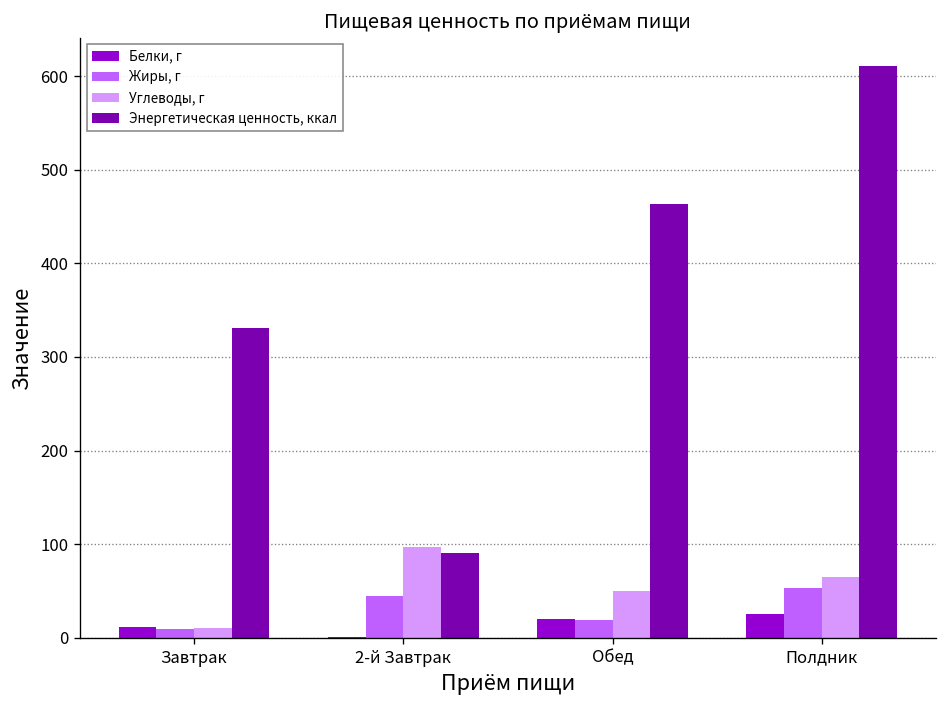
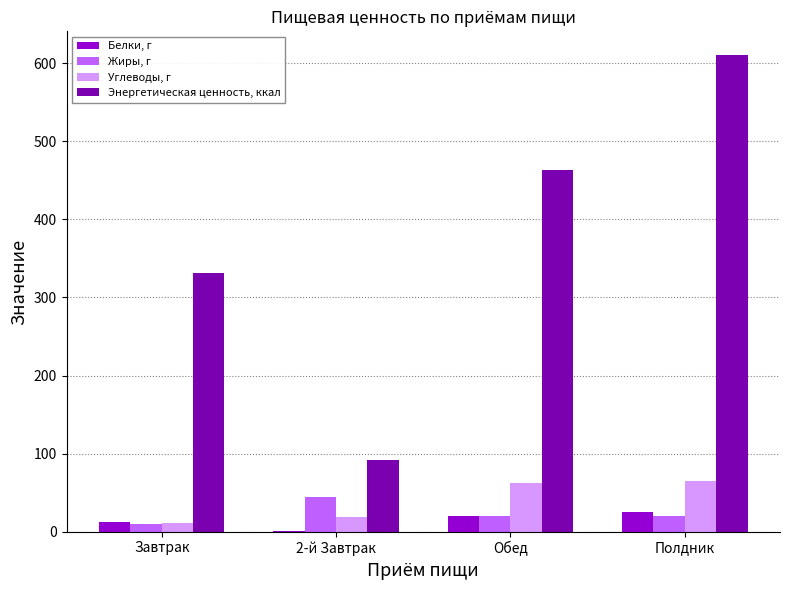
  {
    "Жиры, г": {
      "Завтрак": 10,
      "2-й Завтрак": 40,
      "Обед": 20,
-     "Полдник": 50
+     "Полдник": 20
    },
    "Углеводы, г": {
      "Завтрак": 10,
-     "2-й Завтрак": 100,
-     "Обед": 50,
+     "2-й Завтрак": 20,
+     "Обед": 60,
      "Полдник": 60
    }
  }
